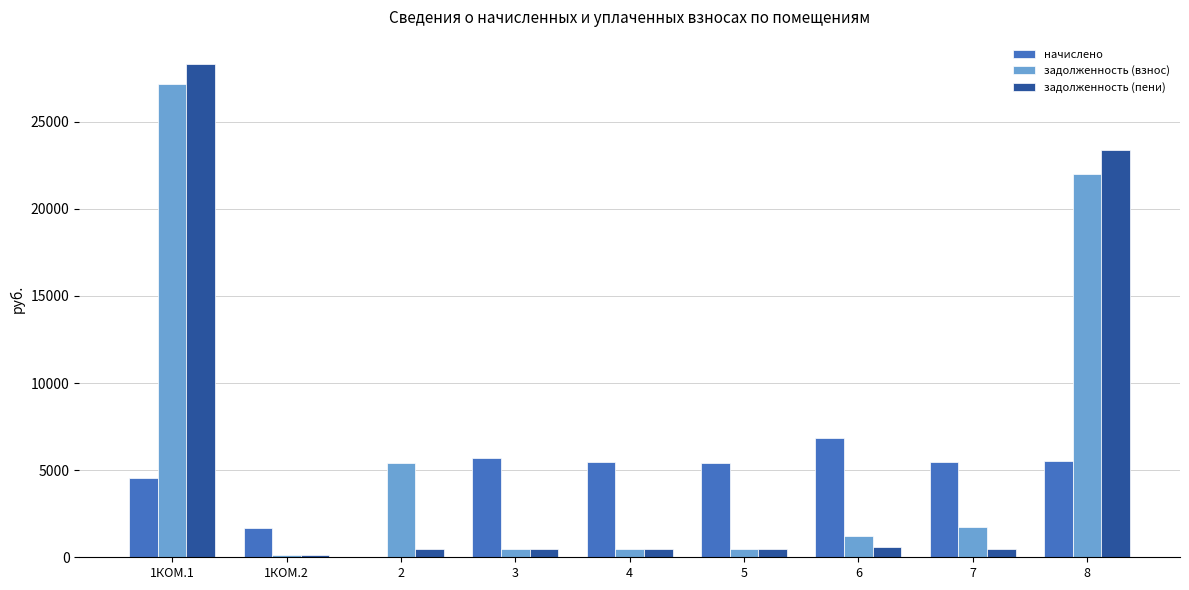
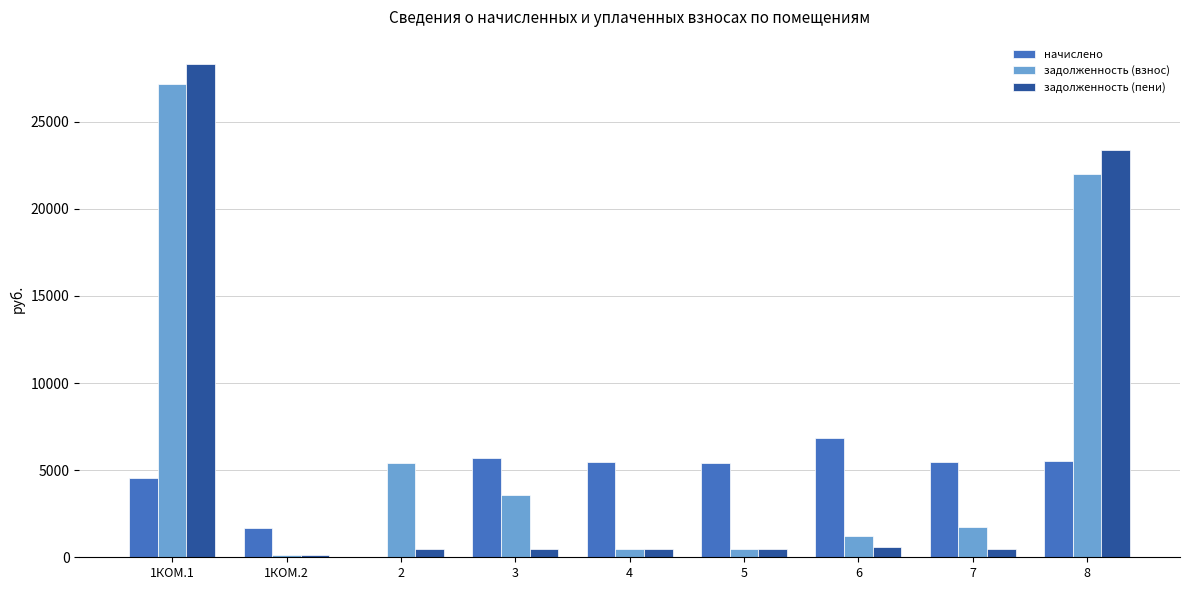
  {
    "задолженность (взнос)": {
      "1КОМ.1": 27200,
      "1КОМ.2": 100,
      "2": 5400,
-     "3": 500,
+     "3": 3600,
      "4": 500,
      "5": 500,
      "6": 1200,
      "7": 1800,
      "8": 22000
    }
  }
